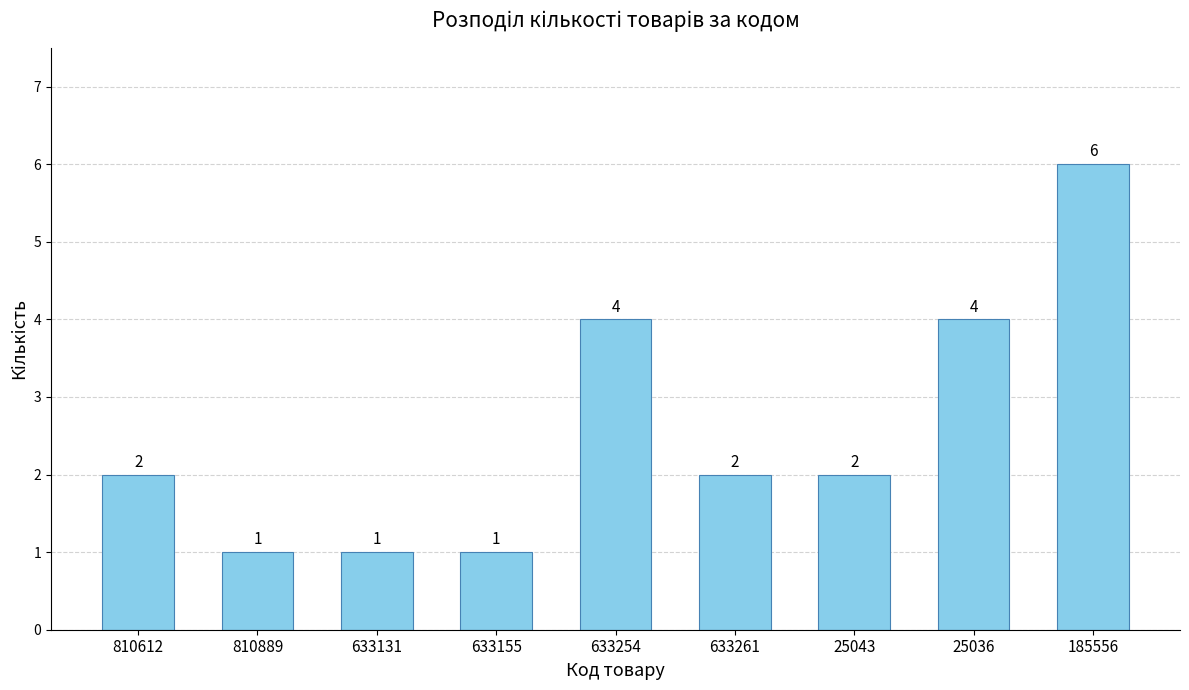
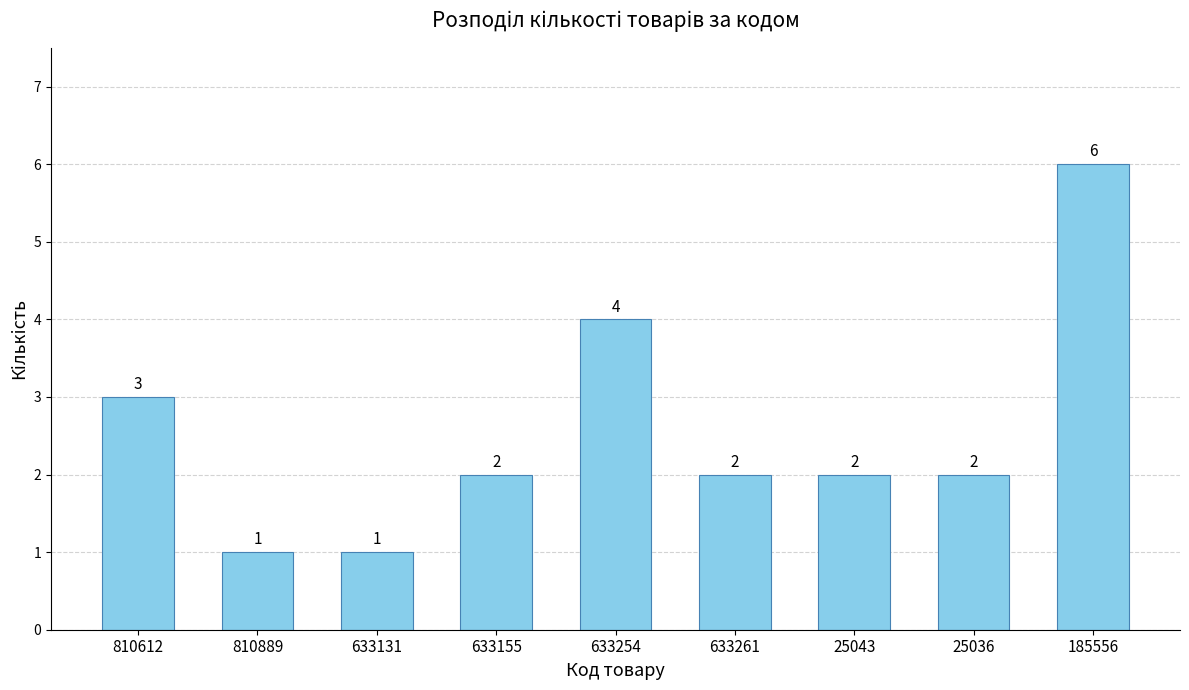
  {
-   "810612": 2,
+   "810612": 3,
    "810889": 1,
    "633131": 1,
-   "633155": 1,
+   "633155": 2,
    "633254": 4,
    "633261": 2,
    "25043": 2,
-   "25036": 4,
+   "25036": 2,
    "185556": 6
  }
